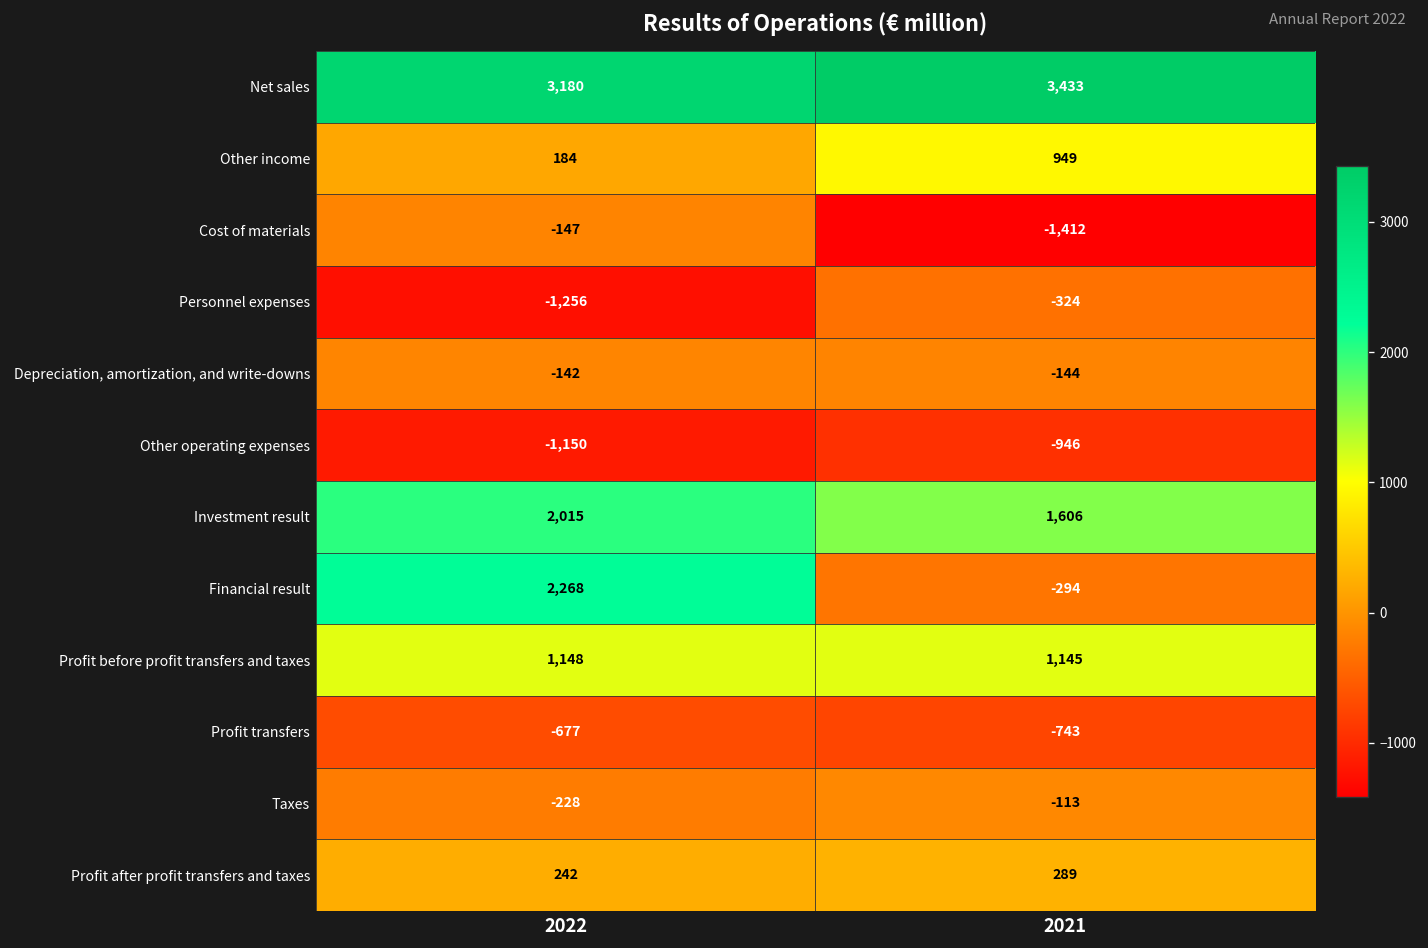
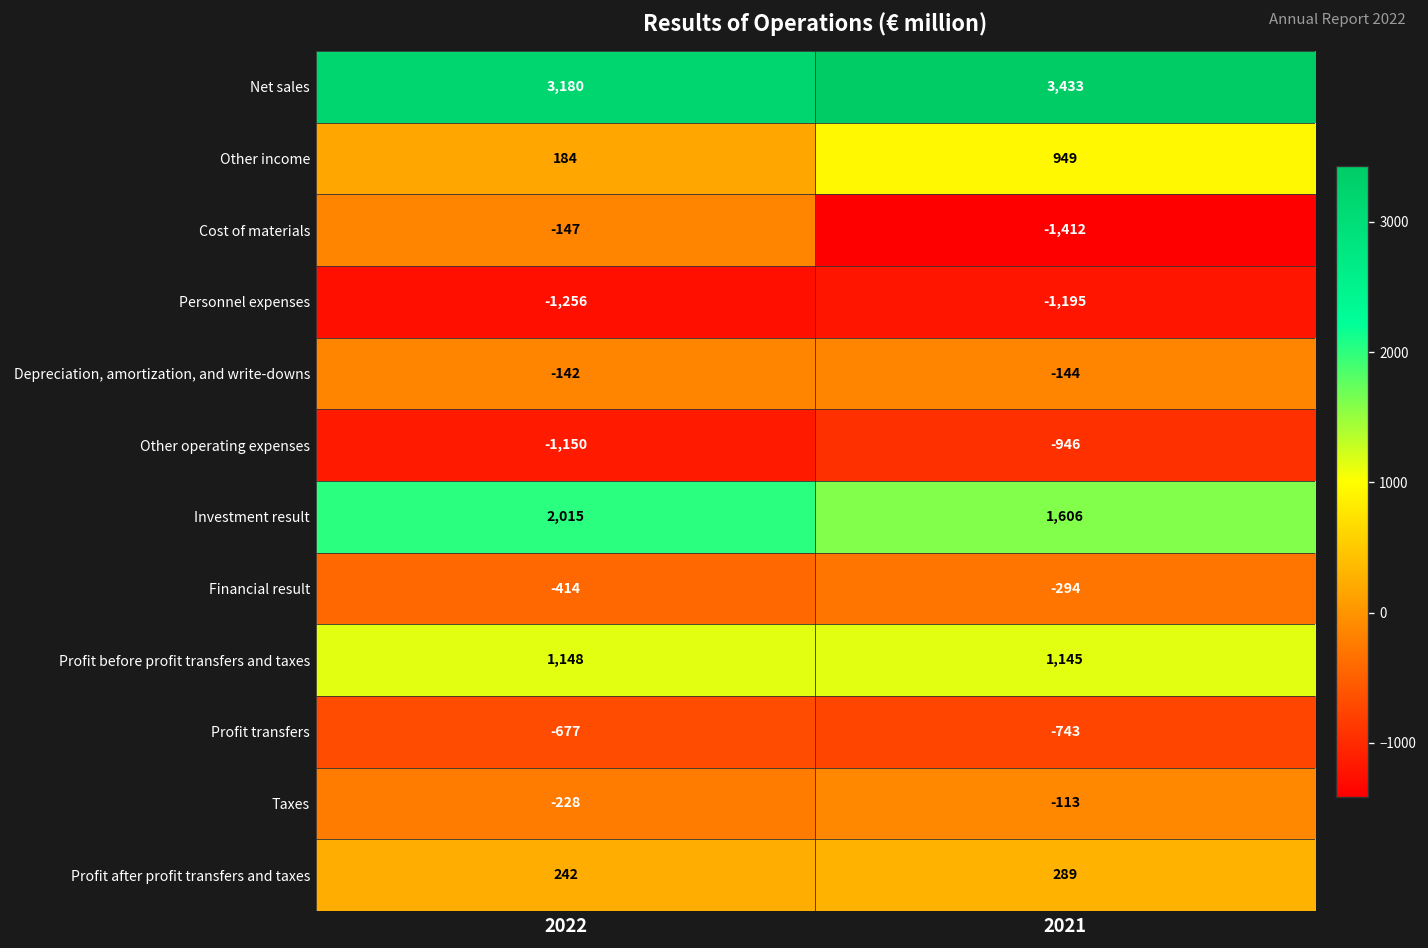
  {
    "Net sales": {
      "2022": "3,180",
      "2021": "3,433"
    },
    "Other income": {
      "2022": "184",
      "2021": "949"
    },
    "Cost of materials": {
      "2022": "-147",
      "2021": "-1,412"
    },
    "Personnel expenses": {
      "2022": "-1,256",
-     "2021": "-324"
+     "2021": "-1,195"
    },
    "Depreciation, amortization, and write-downs": {
      "2022": "-142",
      "2021": "-144"
    },
    "Other operating expenses": {
      "2022": "-1,150",
      "2021": "-946"
    },
    "Investment result": {
      "2022": "2,015",
      "2021": "1,606"
    },
    "Financial result": {
-     "2022": "2,268",
+     "2022": "-414",
      "2021": "-294"
    },
    "Profit before profit transfers and taxes": {
      "2022": "1,148",
      "2021": "1,145"
    },
    "Profit transfers": {
      "2022": "-677",
      "2021": "-743"
    },
    "Taxes": {
      "2022": "-228",
      "2021": "-113"
    },
    "Profit after profit transfers and taxes": {
      "2022": "242",
      "2021": "289"
    }
  }
